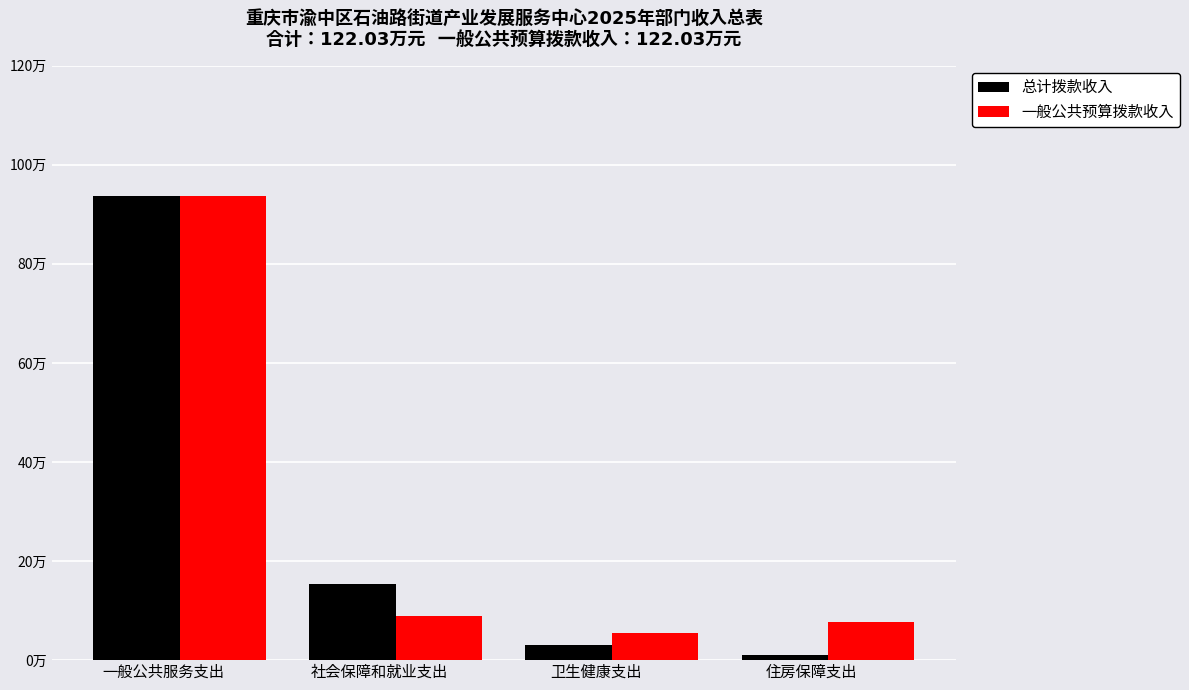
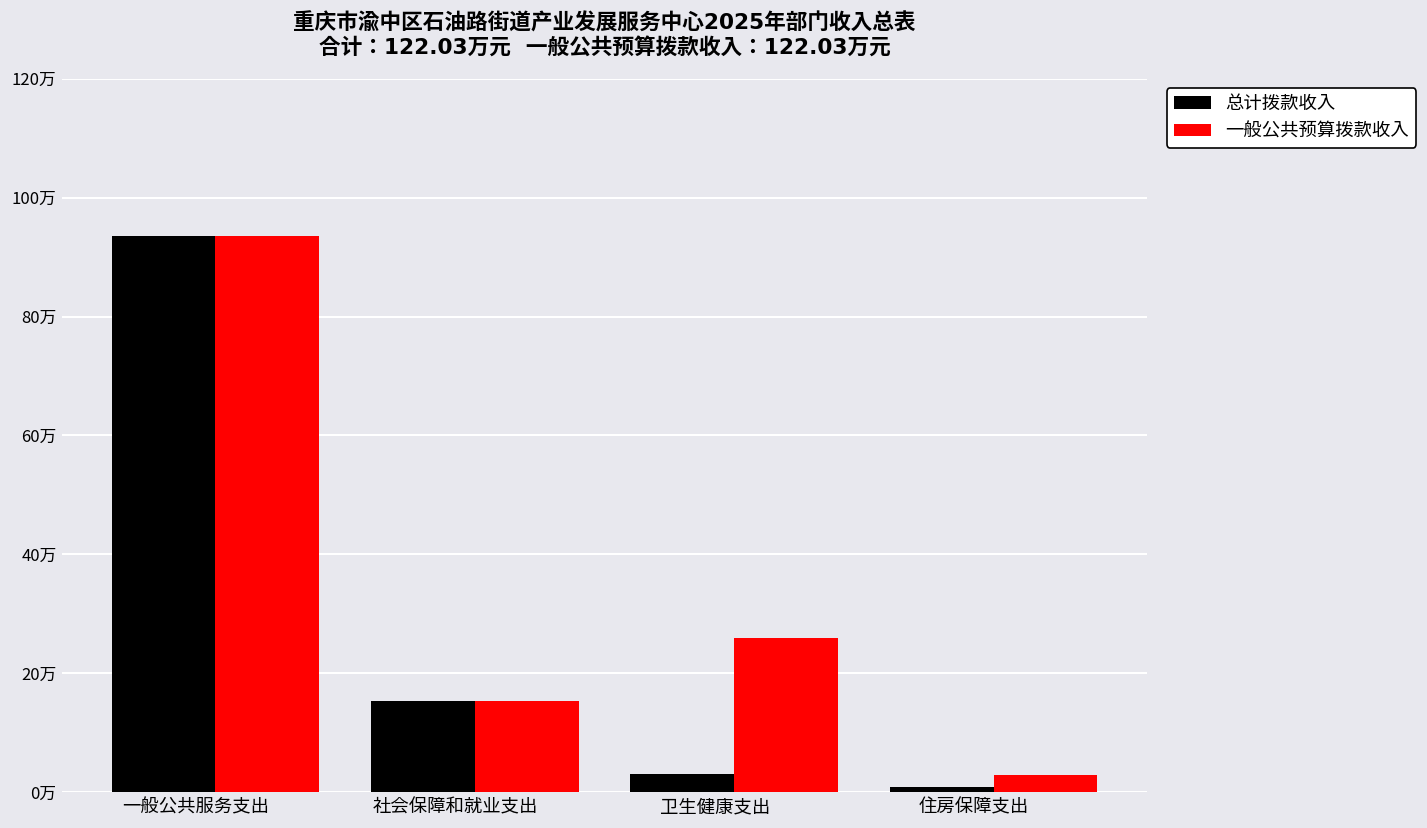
  {
    "总计拨款收入": {
      "一般公共服务支出": "94万",
      "社会保障和就业支出": "15万",
      "卫生健康支出": "3万",
      "住房保障支出": "1万"
    },
    "一般公共预算拨款收入": {
      "一般公共服务支出": "94万",
-     "社会保障和就业支出": "9万",
-     "卫生健康支出": "5万",
-     "住房保障支出": "8万"
+     "社会保障和就业支出": "15万",
+     "卫生健康支出": "26万",
+     "住房保障支出": "3万"
    }
  }
